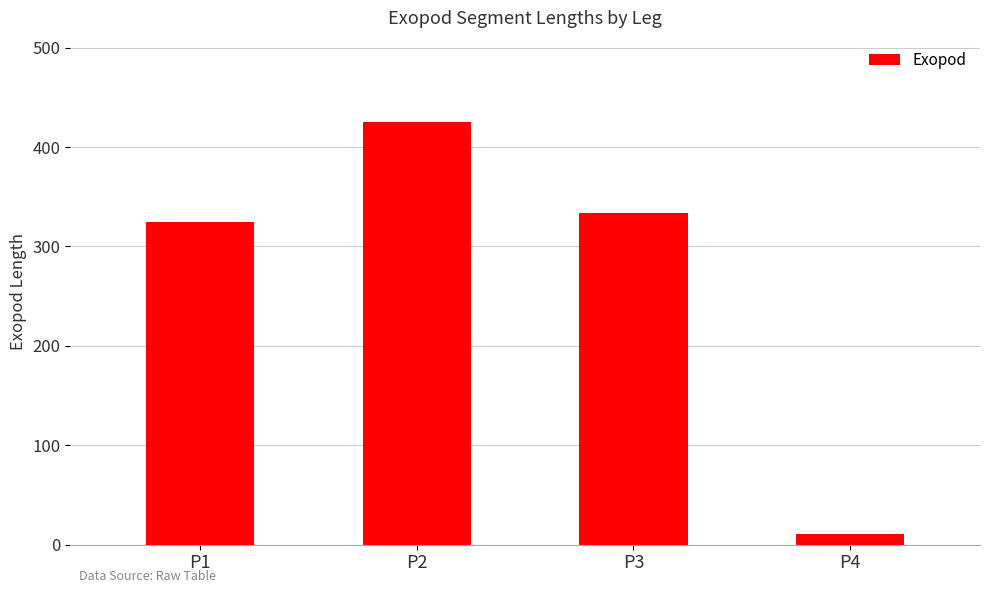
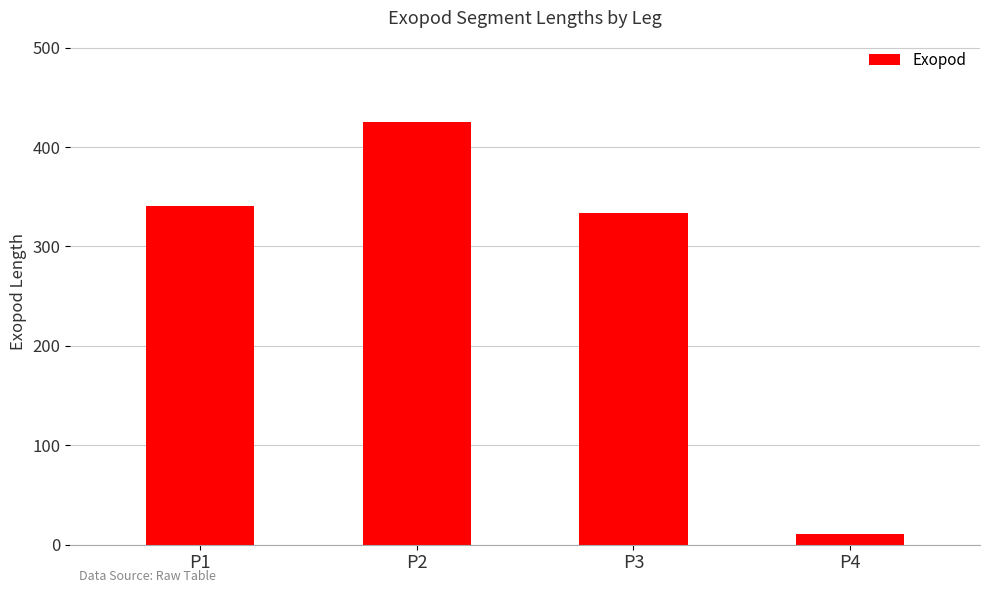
  {
-   "P1": 330,
+   "P1": 340,
    "P2": 430,
    "P3": 330,
    "P4": 10
  }
